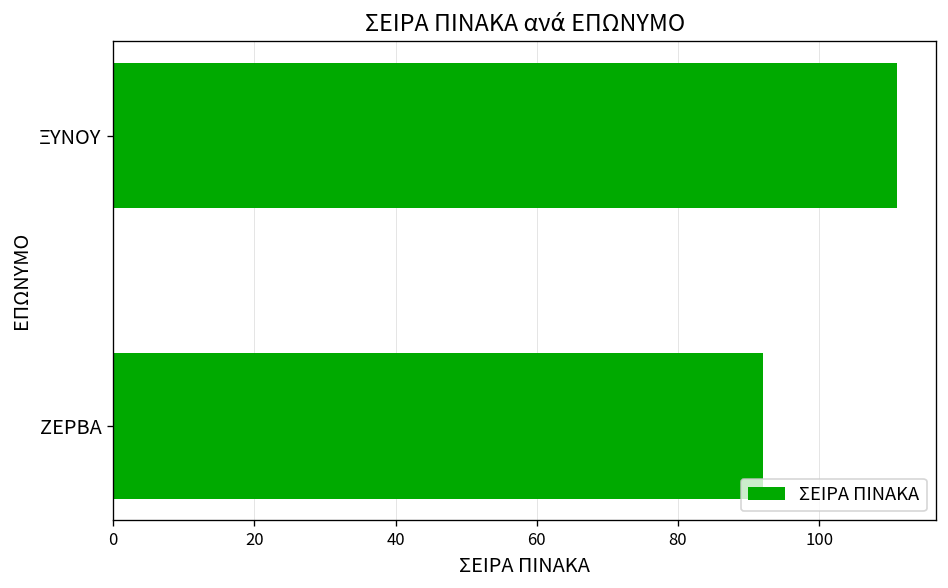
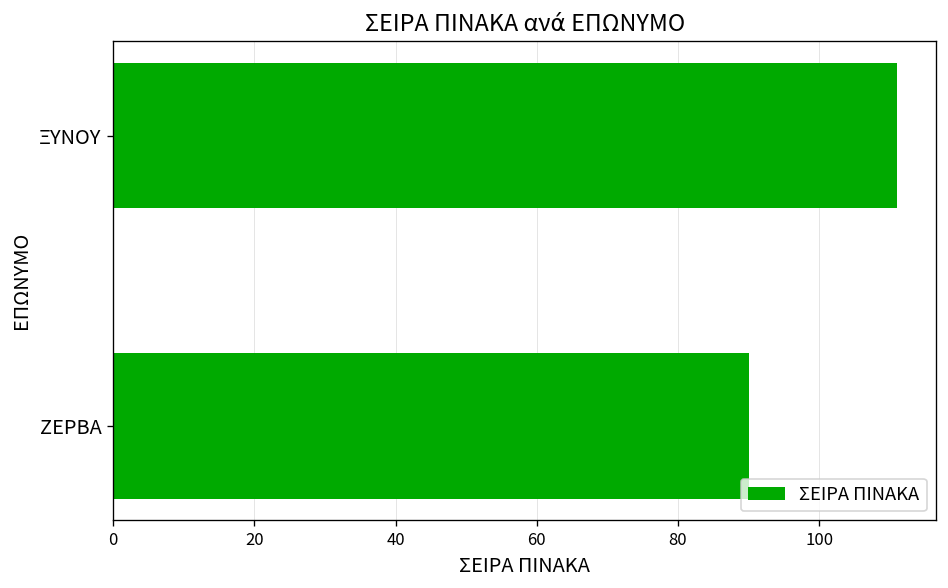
  {
    "ΞΥΝΟΥ": 111,
-   "ΖΕΡΒΑ": 92
+   "ΖΕΡΒΑ": 90
  }
